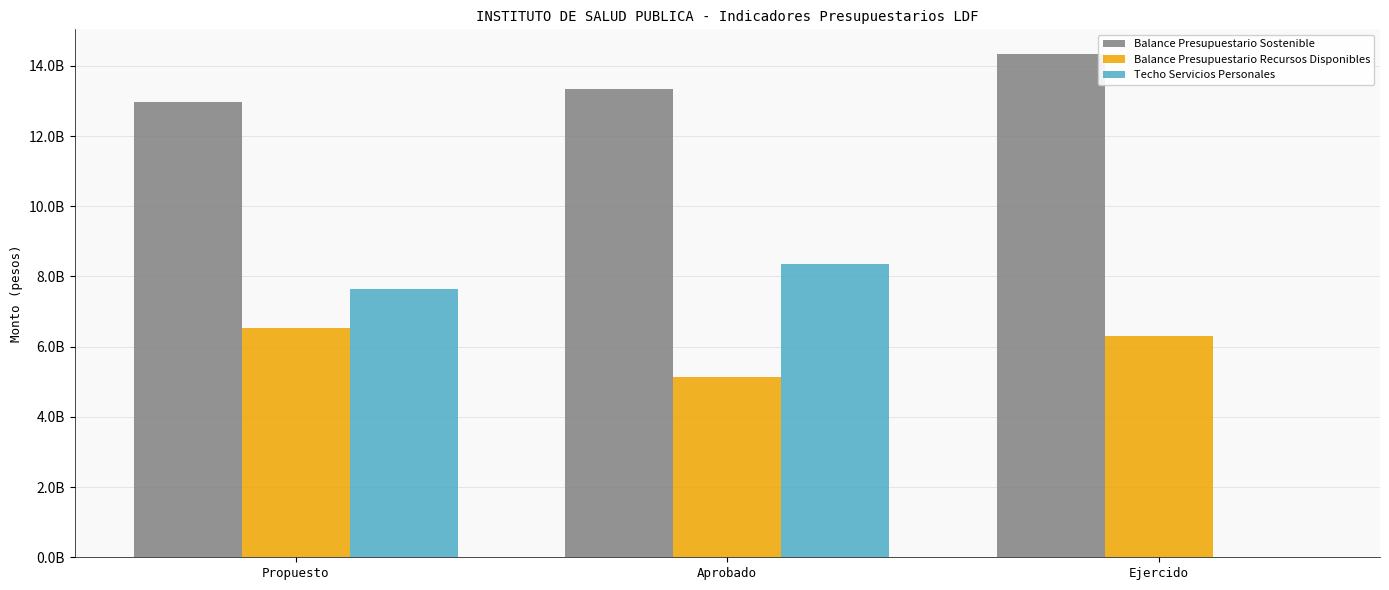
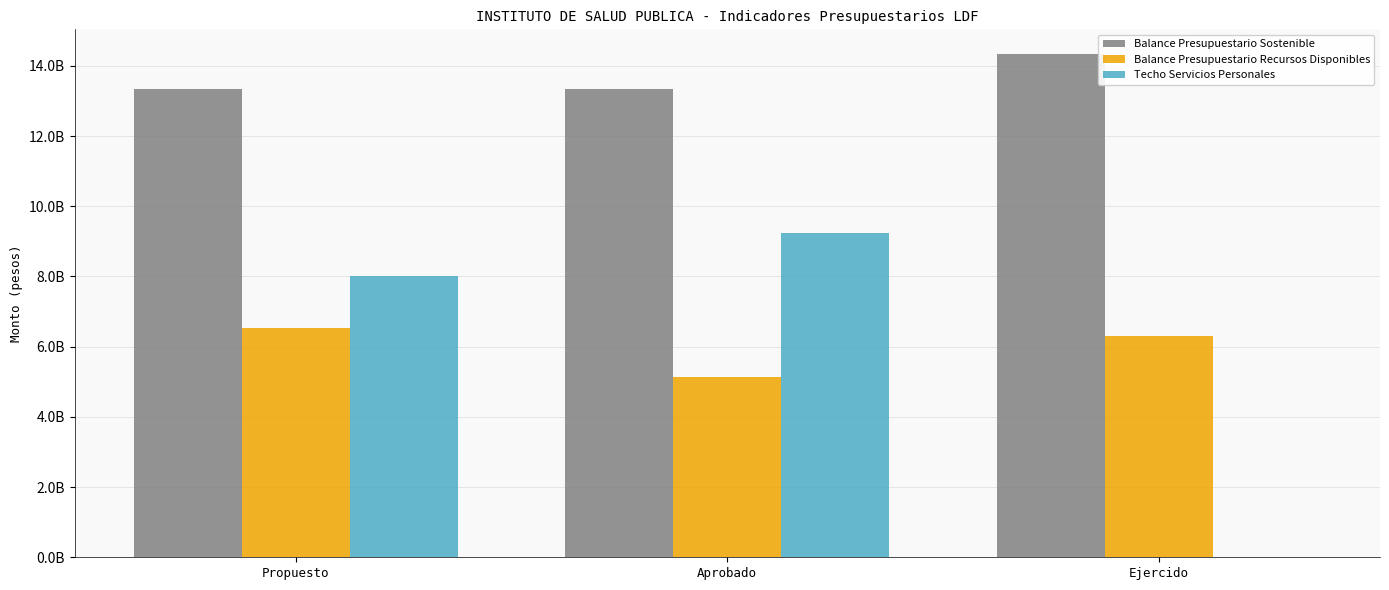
  {
    "Balance Presupuestario Sostenible": {
-     "Propuesto": 13000000000,
+     "Propuesto": 13400000000,
      "Aprobado": 13400000000,
      "Ejercido": 14300000000
    },
    "Balance Presupuestario Recursos Disponibles": {
      "Propuesto": 6500000000,
      "Aprobado": 5200000000,
      "Ejercido": 6300000000
    },
    "Techo Servicios Personales": {
-     "Propuesto": 7600000000,
-     "Aprobado": 8400000000,
+     "Propuesto": 8000000000,
+     "Aprobado": 9200000000,
      "Ejercido": 0
    }
  }
